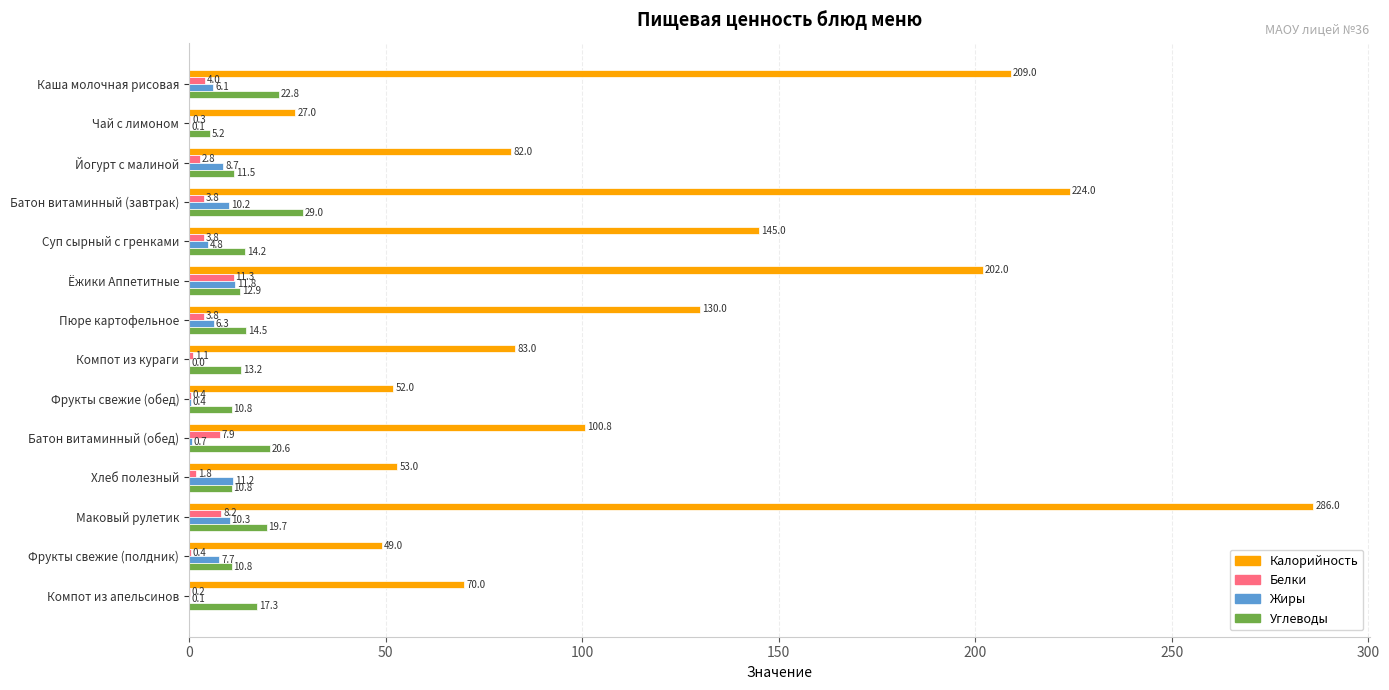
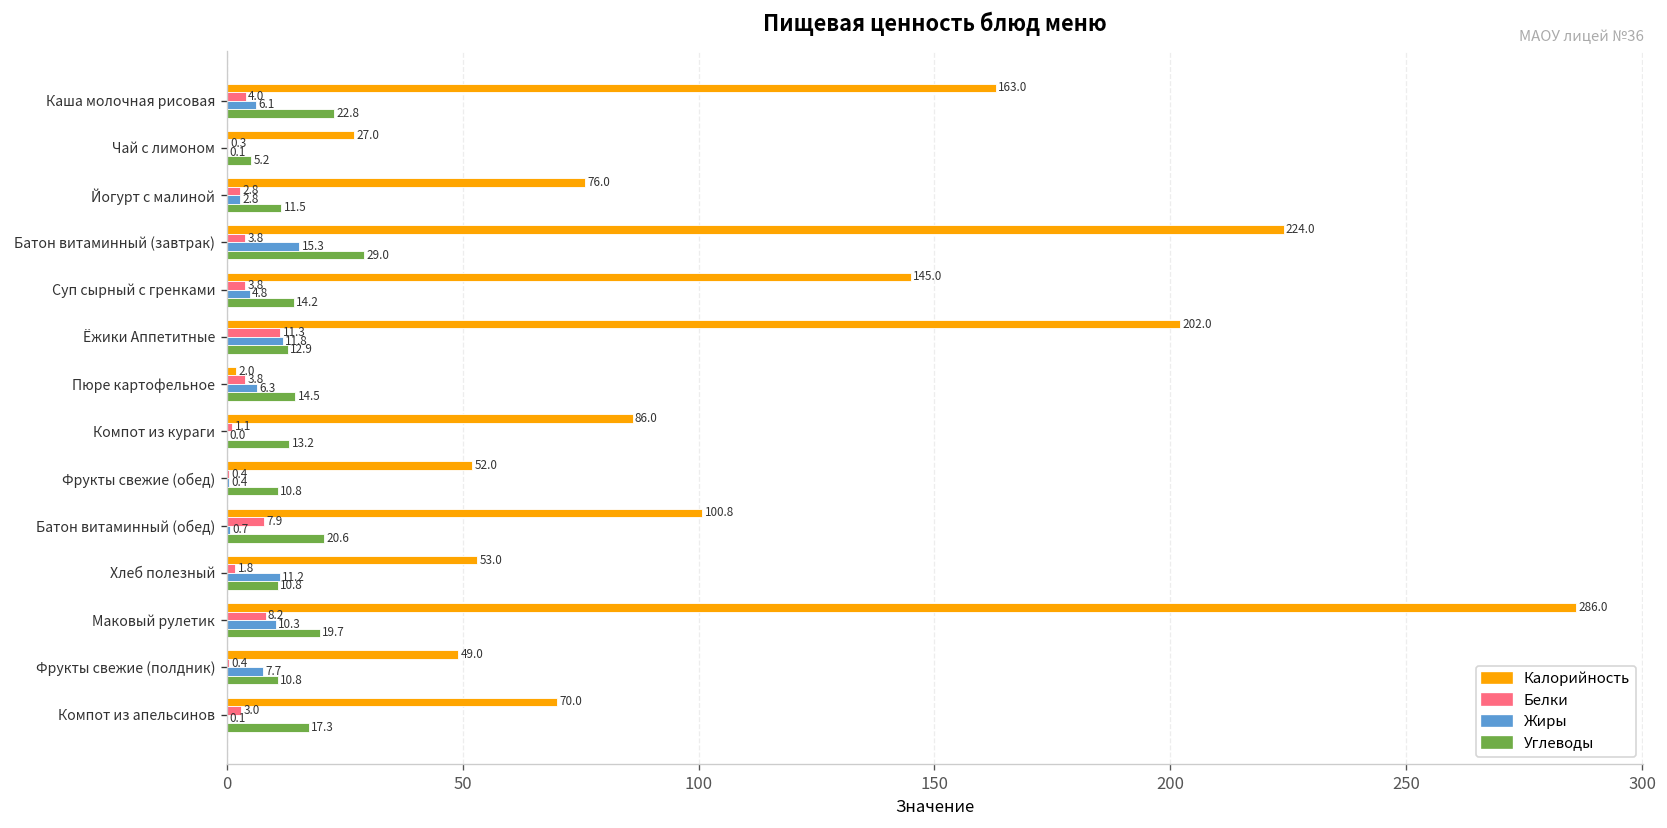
  {
    "Калорийность": {
-     "Каша молочная рисовая": 209.0,
+     "Каша молочная рисовая": 163.0,
      "Чай с лимоном": 27.0,
-     "Йогурт с малиной": 82.0,
+     "Йогурт с малиной": 76.0,
      "Батон витаминный (завтрак)": 224.0,
      "Суп сырный с гренками": 145.0,
      "Ёжики Аппетитные": 202.0,
-     "Пюре картофельное": 130.0,
-     "Компот из кураги": 83.0,
+     "Пюре картофельное": 2.0,
+     "Компот из кураги": 86.0,
      "Фрукты свежие (обед)": 52.0,
      "Батон витаминный (обед)": 100.8,
      "Хлеб полезный": 53.0,
      "Маковый рулетик": 286.0,
      "Фрукты свежие (полдник)": 49.0,
      "Компот из апельсинов": 70.0
    },
    "Белки": {
      "Каша молочная рисовая": 4.0,
      "Йогурт с малиной": 2.8,
      "Батон витаминный (завтрак)": 3.8,
      "Пюре картофельное": 3.8,
      "Батон витаминный (обед)": 7.9,
      "Хлеб полезный": 1.8,
      "Маковый рулетик": 8.2,
      "Фрукты свежие (полдник)": 0.4,
-     "Компот из апельсинов": 0.2
+     "Компот из апельсинов": 3.0
    },
    "Жиры": {
      "Каша молочная рисовая": 6.1,
-     "Йогурт с малиной": 8.7,
-     "Батон витаминный (завтрак)": 10.2,
+     "Йогурт с малиной": 2.8,
+     "Батон витаминный (завтрак)": 15.3,
      "Пюре картофельное": 6.3,
      "Батон витаминный (обед)": 0.7,
      "Маковый рулетик": 10.3,
      "Фрукты свежие (полдник)": 7.7
    },
    "Углеводы": {
      "Каша молочная рисовая": 22.8,
      "Чай с лимоном": 5.2,
      "Йогурт с малиной": 11.5,
      "Батон витаминный (завтрак)": 29.0,
      "Суп сырный с гренками": 14.2,
      "Пюре картофельное": 14.5,
      "Компот из кураги": 13.2,
      "Фрукты свежие (обед)": 10.8,
      "Батон витаминный (обед)": 20.6,
      "Маковый рулетик": 19.7,
      "Фрукты свежие (полдник)": 10.8,
      "Компот из апельсинов": 17.3
    }
  }
